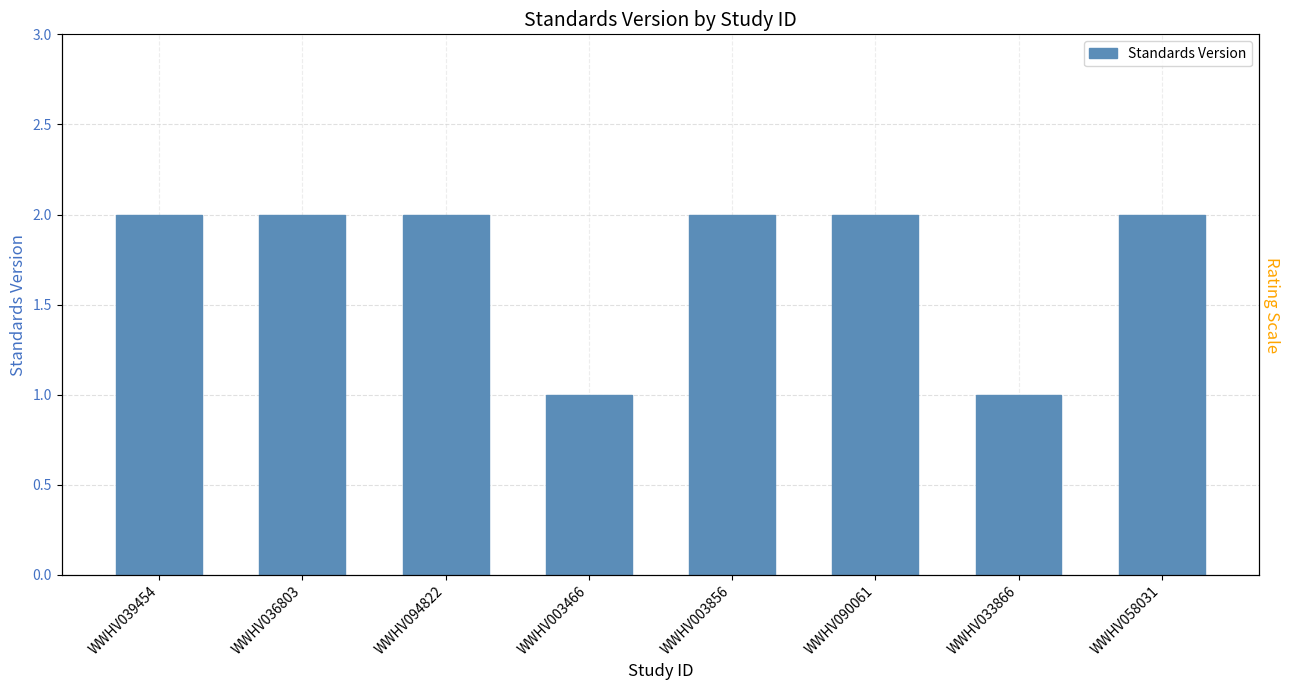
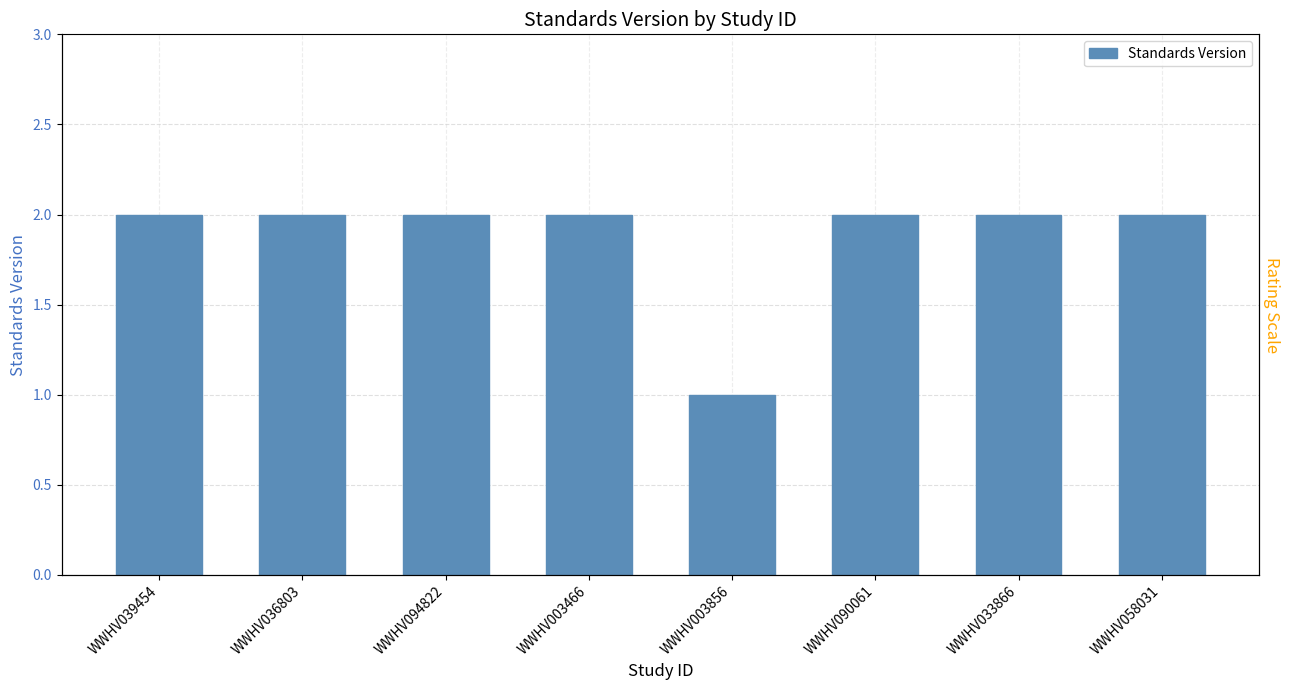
  {
    "WWHV039454": 2,
    "WWHV036803": 2,
    "WWHV094822": 2,
-   "WWHV003466": 1,
-   "WWHV003856": 2,
+   "WWHV003466": 2,
+   "WWHV003856": 1,
    "WWHV090061": 2,
-   "WWHV033866": 1,
+   "WWHV033866": 2,
    "WWHV058031": 2
  }
